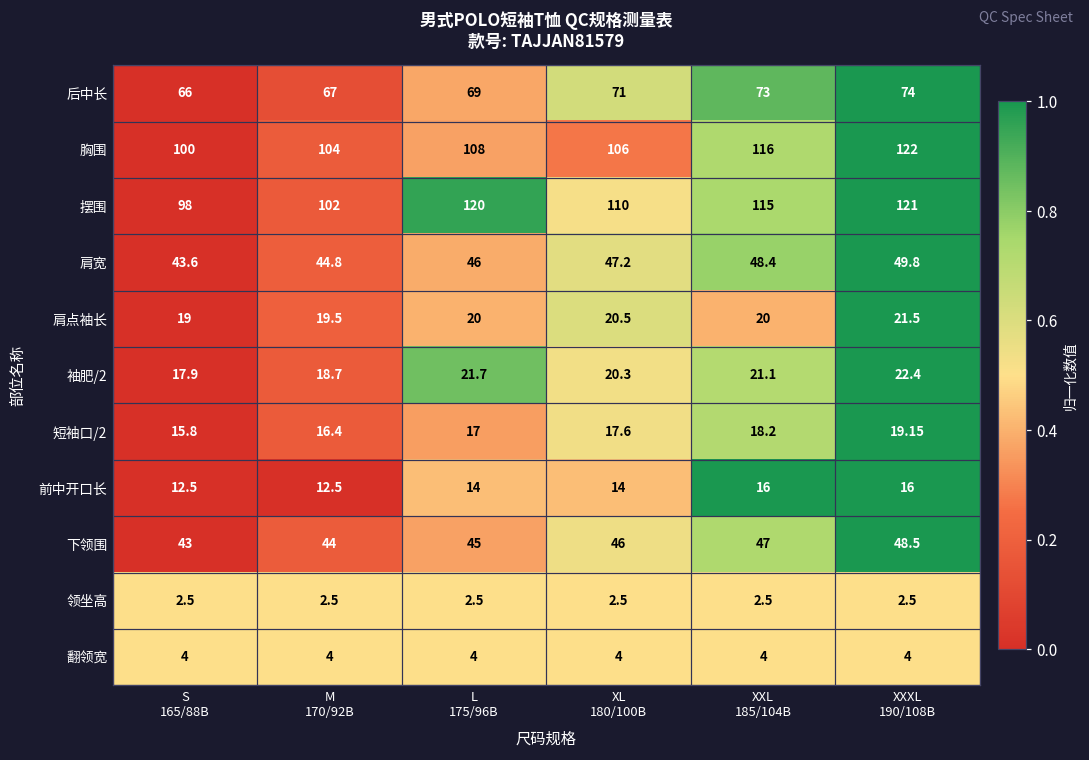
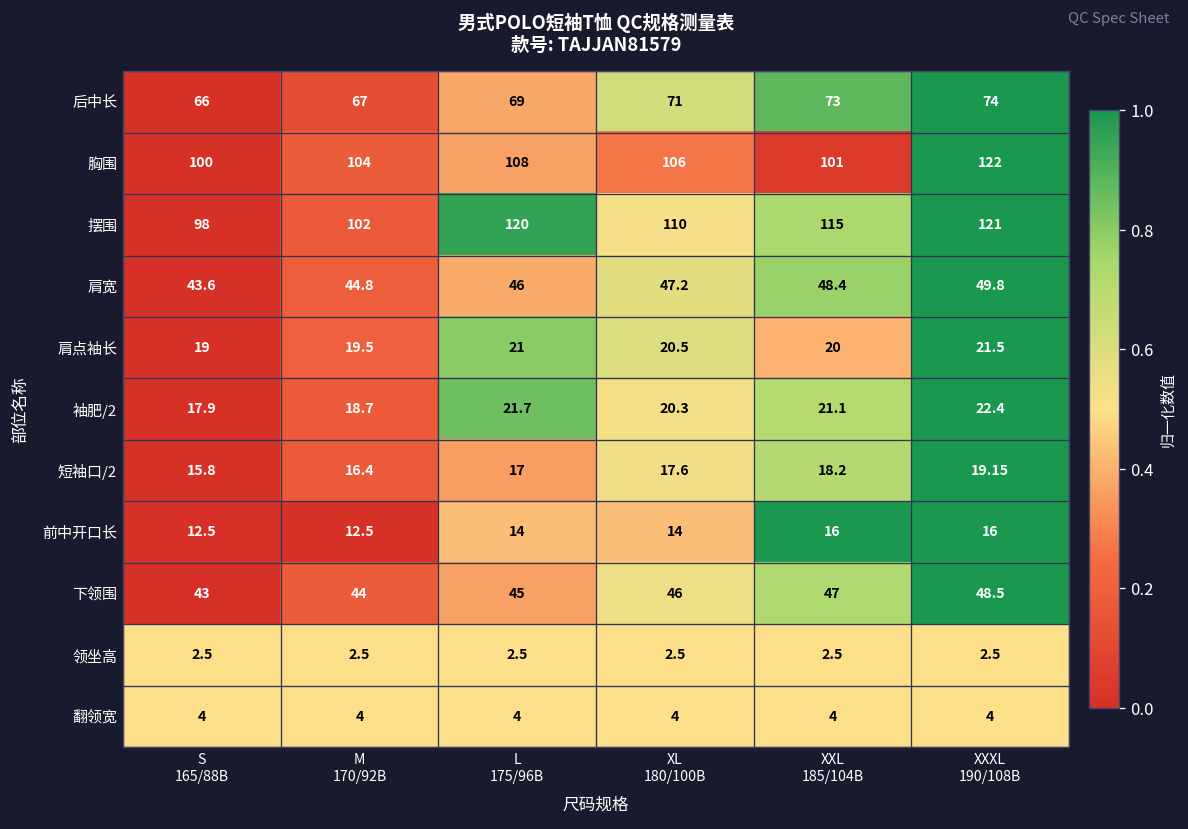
  {
    "后中长": {
      "S 165/88B": 66,
      "M 170/92B": 67,
      "L 175/96B": 69,
      "XL 180/100B": 71,
      "XXL 185/104B": 73,
      "XXXL 190/108B": 74
    },
    "胸围": {
      "S 165/88B": 100,
      "M 170/92B": 104,
      "L 175/96B": 108,
      "XL 180/100B": 106,
-     "XXL 185/104B": 116,
+     "XXL 185/104B": 101,
      "XXXL 190/108B": 122
    },
    "摆围": {
      "S 165/88B": 98,
      "M 170/92B": 102,
      "L 175/96B": 120,
      "XL 180/100B": 110,
      "XXL 185/104B": 115,
      "XXXL 190/108B": 121
    },
    "肩宽": {
      "S 165/88B": 43.6,
      "M 170/92B": 44.8,
      "L 175/96B": 46,
      "XL 180/100B": 47.2,
      "XXL 185/104B": 48.4,
      "XXXL 190/108B": 49.8
    },
    "肩点袖长": {
      "S 165/88B": 19,
      "M 170/92B": 19.5,
-     "L 175/96B": 20,
+     "L 175/96B": 21,
      "XL 180/100B": 20.5,
      "XXL 185/104B": 20,
      "XXXL 190/108B": 21.5
    },
    "袖肥/2": {
      "S 165/88B": 17.9,
      "M 170/92B": 18.7,
      "L 175/96B": 21.7,
      "XL 180/100B": 20.3,
      "XXL 185/104B": 21.1,
      "XXXL 190/108B": 22.4
    },
    "短袖口/2": {
      "S 165/88B": 15.8,
      "M 170/92B": 16.4,
      "L 175/96B": 17,
      "XL 180/100B": 17.6,
      "XXL 185/104B": 18.2,
      "XXXL 190/108B": 19.15
    },
    "前中开口长": {
      "S 165/88B": 12.5,
      "M 170/92B": 12.5,
      "L 175/96B": 14,
      "XL 180/100B": 14,
      "XXL 185/104B": 16,
      "XXXL 190/108B": 16
    },
    "下领围": {
      "S 165/88B": 43,
      "M 170/92B": 44,
      "L 175/96B": 45,
      "XL 180/100B": 46,
      "XXL 185/104B": 47,
      "XXXL 190/108B": 48.5
    },
    "领坐高": {
      "S 165/88B": 2.5,
      "M 170/92B": 2.5,
      "L 175/96B": 2.5,
      "XL 180/100B": 2.5,
      "XXL 185/104B": 2.5,
      "XXXL 190/108B": 2.5
    },
    "翻领宽": {
      "S 165/88B": 4,
      "M 170/92B": 4,
      "L 175/96B": 4,
      "XL 180/100B": 4,
      "XXL 185/104B": 4,
      "XXXL 190/108B": 4
    }
  }
